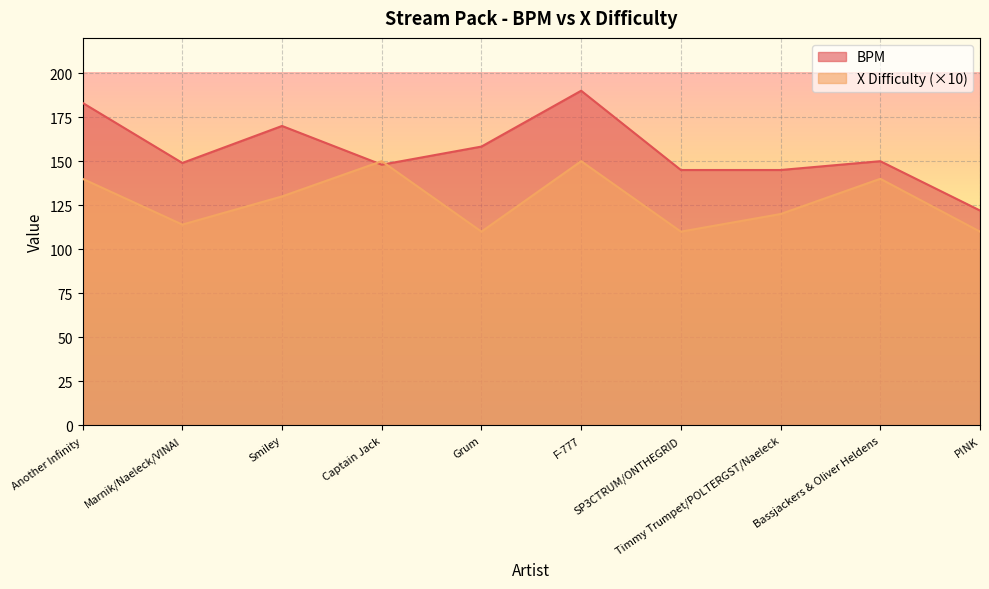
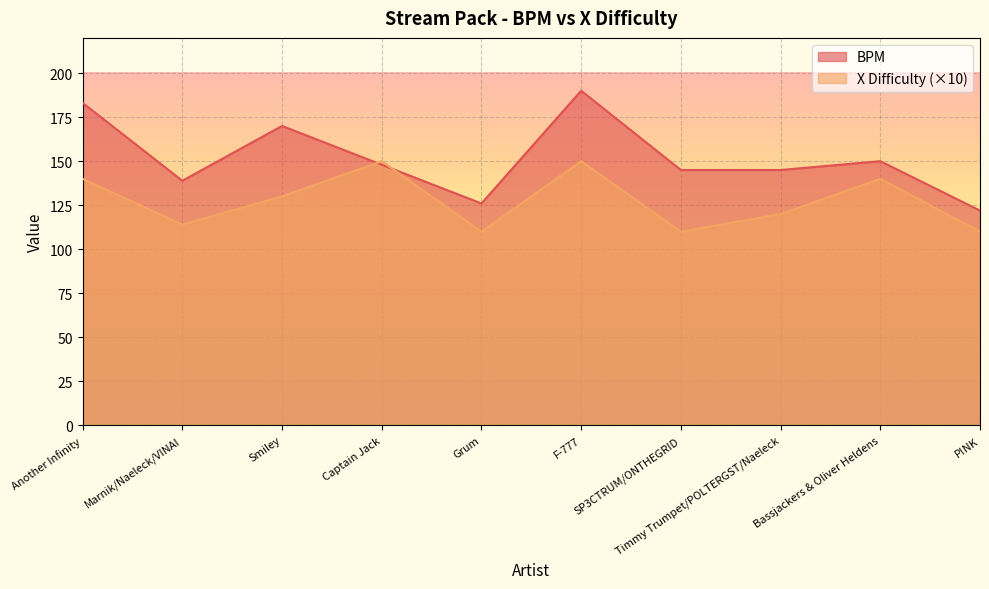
  {
    "BPM": {
      "Another Infinity": 183,
-     "Marnik/Naeleck/VINAI": 149,
+     "Marnik/Naeleck/VINAI": 139,
      "Smiley": 170,
      "Captain Jack": 148,
-     "Grum": 158,
+     "Grum": 126,
      "F-777": 190,
      "SP3CTRUM/ONTHEGRID": 145,
      "Timmy Trumpet/POLTERGST/Naeleck": 145,
      "Bassjackers & Oliver Heldens": 150,
      "P!NK": 122
    },
    "X Difficulty (×10)": {
      "Another Infinity": 140,
      "Marnik/Naeleck/VINAI": 114,
      "Smiley": 130,
      "Captain Jack": 150,
      "Grum": 110,
      "F-777": 150,
      "SP3CTRUM/ONTHEGRID": 110,
      "Timmy Trumpet/POLTERGST/Naeleck": 120,
      "Bassjackers & Oliver Heldens": 140,
      "P!NK": 110
    }
  }
